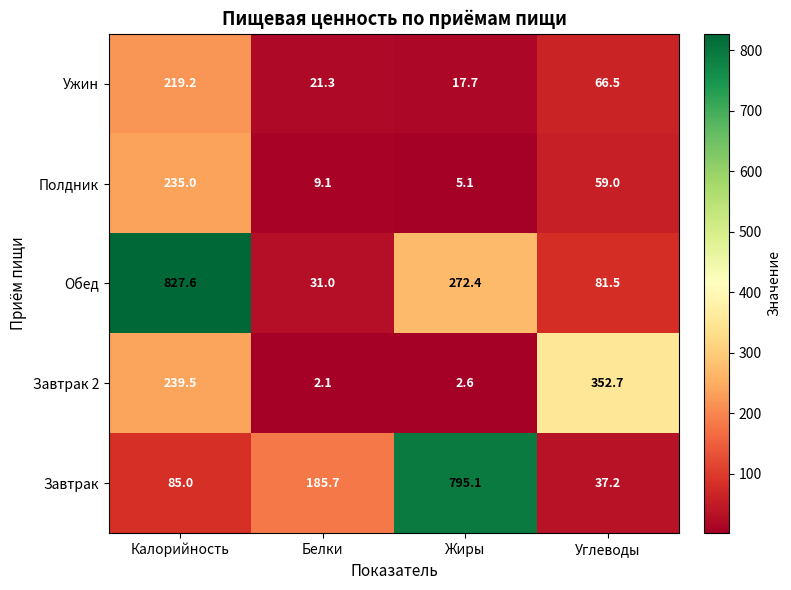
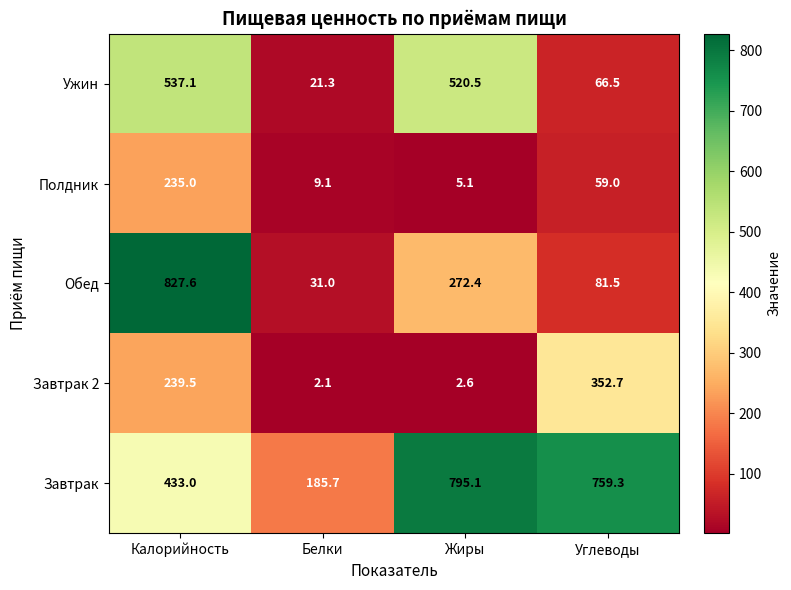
  {
    "Ужин": {
-     "Калорийность": 219.2,
+     "Калорийность": 537.1,
      "Белки": 21.3,
-     "Жиры": 17.7,
+     "Жиры": 520.5,
      "Углеводы": 66.5
    },
    "Полдник": {
      "Калорийность": 235.0,
      "Белки": 9.1,
      "Жиры": 5.1,
      "Углеводы": 59.0
    },
    "Обед": {
      "Калорийность": 827.6,
      "Белки": 31.0,
      "Жиры": 272.4,
      "Углеводы": 81.5
    },
    "Завтрак 2": {
      "Калорийность": 239.5,
      "Белки": 2.1,
      "Жиры": 2.6,
      "Углеводы": 352.7
    },
    "Завтрак": {
-     "Калорийность": 85.0,
+     "Калорийность": 433.0,
      "Белки": 185.7,
      "Жиры": 795.1,
-     "Углеводы": 37.2
+     "Углеводы": 759.3
    }
  }
